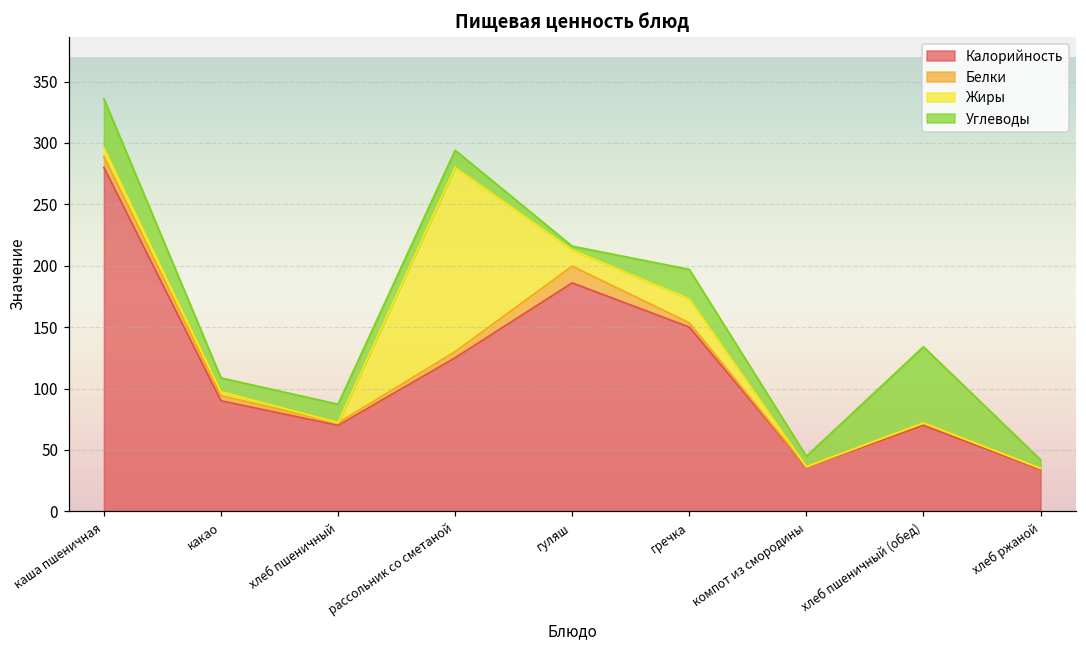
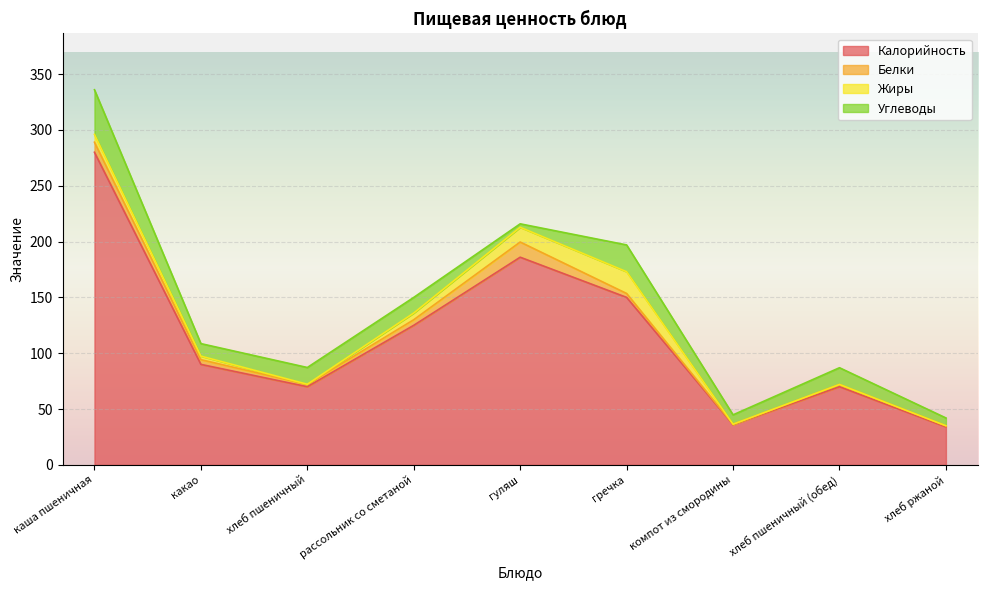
  {
    "Калорийность": {
      "каша пшеничная": 280,
      "какао": 90,
      "рассольник со сметаной": 125,
      "гуляш": 186,
      "гречка": 150
    },
    "Белки": {
      "каша пшеничная": 9,
      "какао": 4,
      "рассольник со сметаной": 5,
      "гуляш": 14,
      "гречка": 4
    },
    "Жиры": {
      "каша пшеничная": 7,
      "какао": 3,
-     "рассольник со сметаной": 150,
+     "рассольник со сметаной": 6,
      "гуляш": 13,
      "гречка": 20
    },
    "Углеводы": {
      "каша пшеничная": 40,
      "какао": 11,
      "хлеб пшеничный": 15,
      "рассольник со сметаной": 14,
      "гуляш": 3,
      "гречка": 24,
      "компот из смородины": 8,
-     "хлеб пшеничный (обед)": 62,
+     "хлеб пшеничный (обед)": 15,
      "хлеб ржаной": 7
    }
  }
